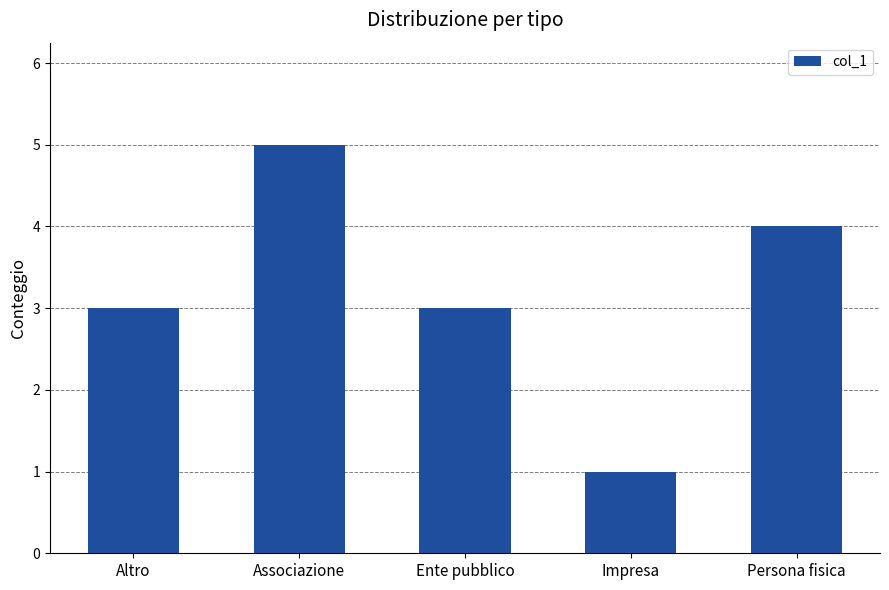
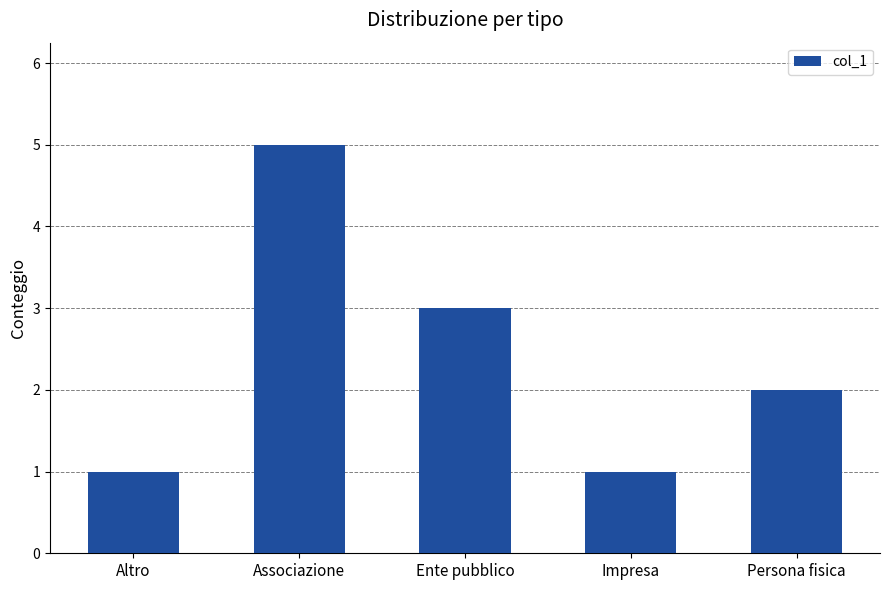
  {
-   "Altro": 3,
+   "Altro": 1,
    "Associazione": 5,
    "Ente pubblico": 3,
    "Impresa": 1,
-   "Persona fisica": 4
+   "Persona fisica": 2
  }
